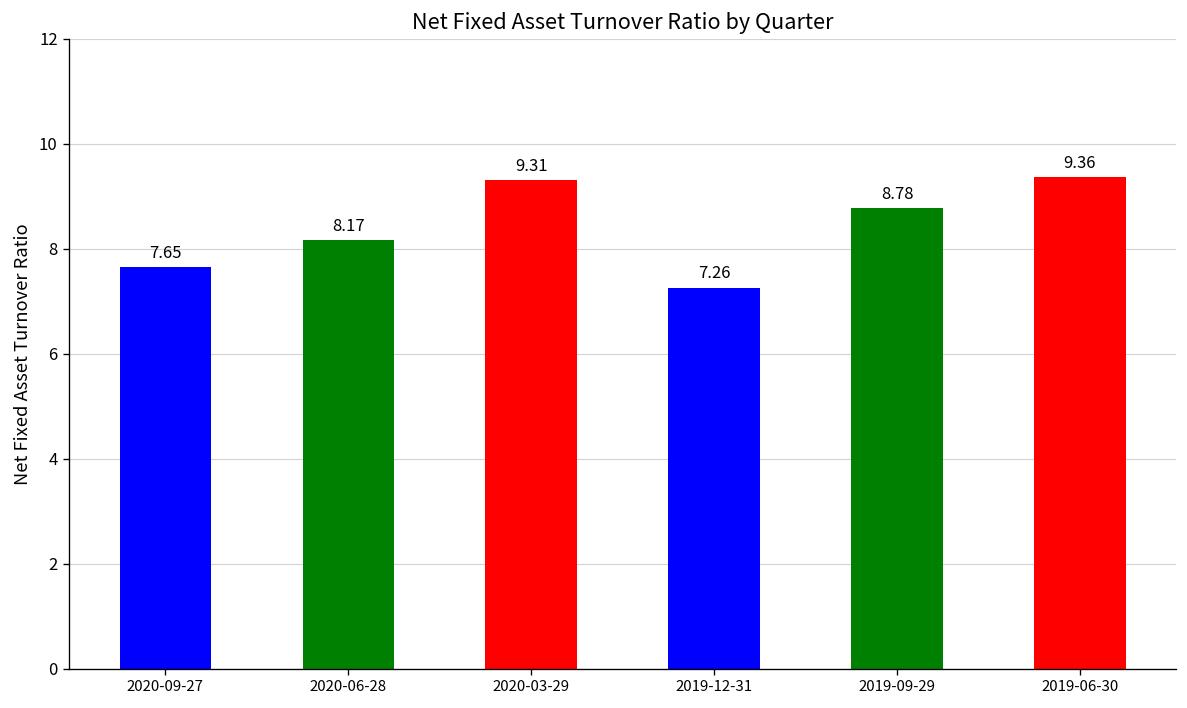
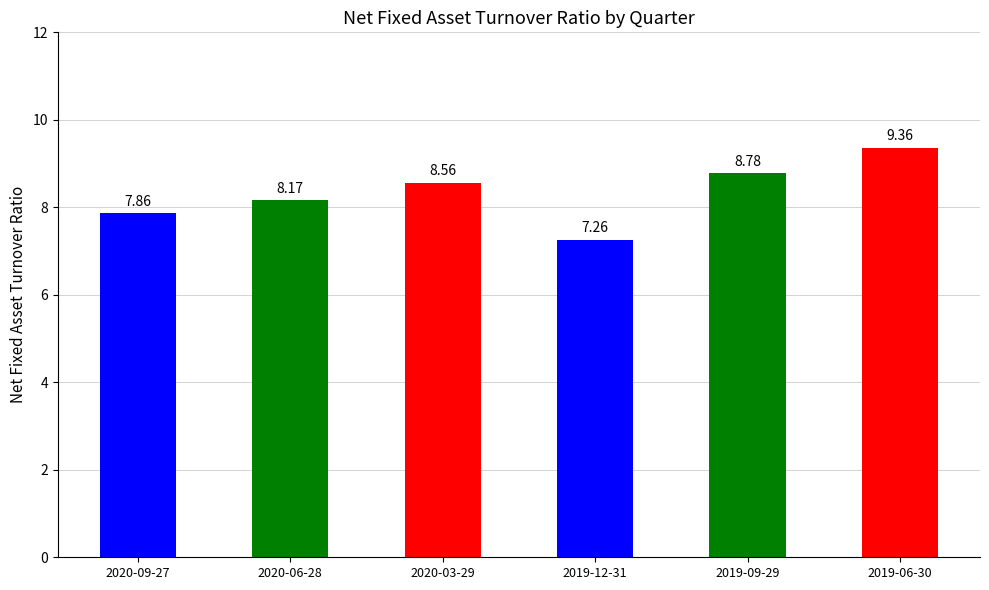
  {
-   "2020-09-27": 7.65,
+   "2020-09-27": 7.86,
    "2020-06-28": 8.17,
-   "2020-03-29": 9.31,
+   "2020-03-29": 8.56,
    "2019-12-31": 7.26,
    "2019-09-29": 8.78,
    "2019-06-30": 9.36
  }
